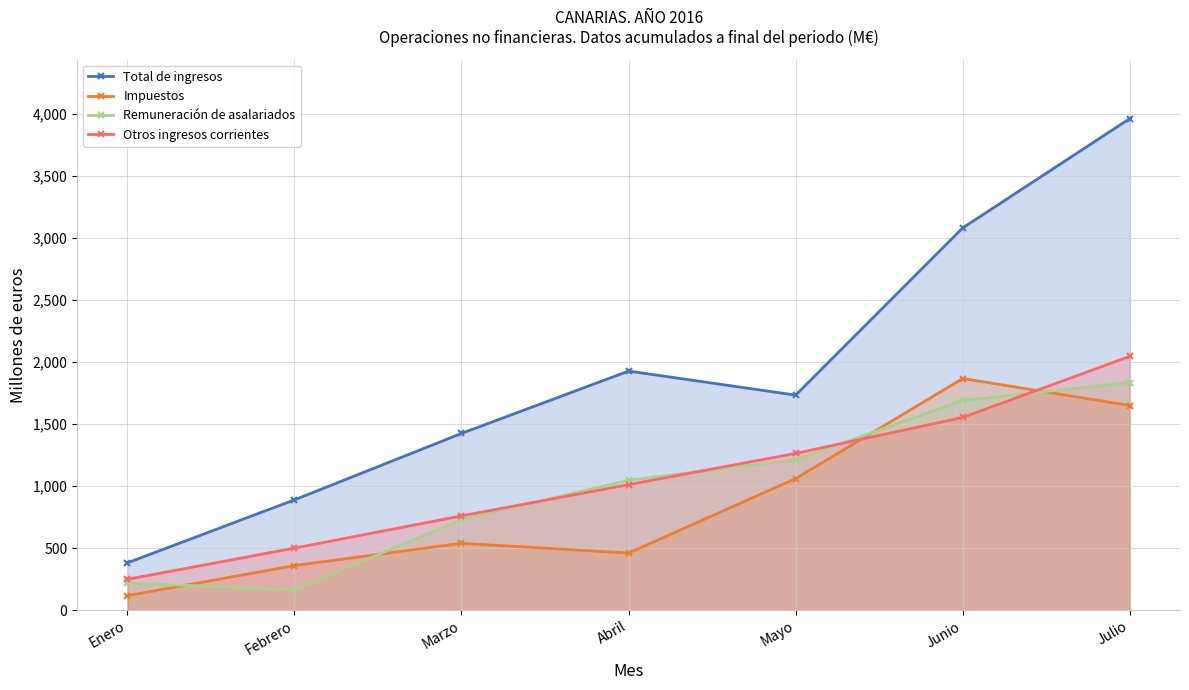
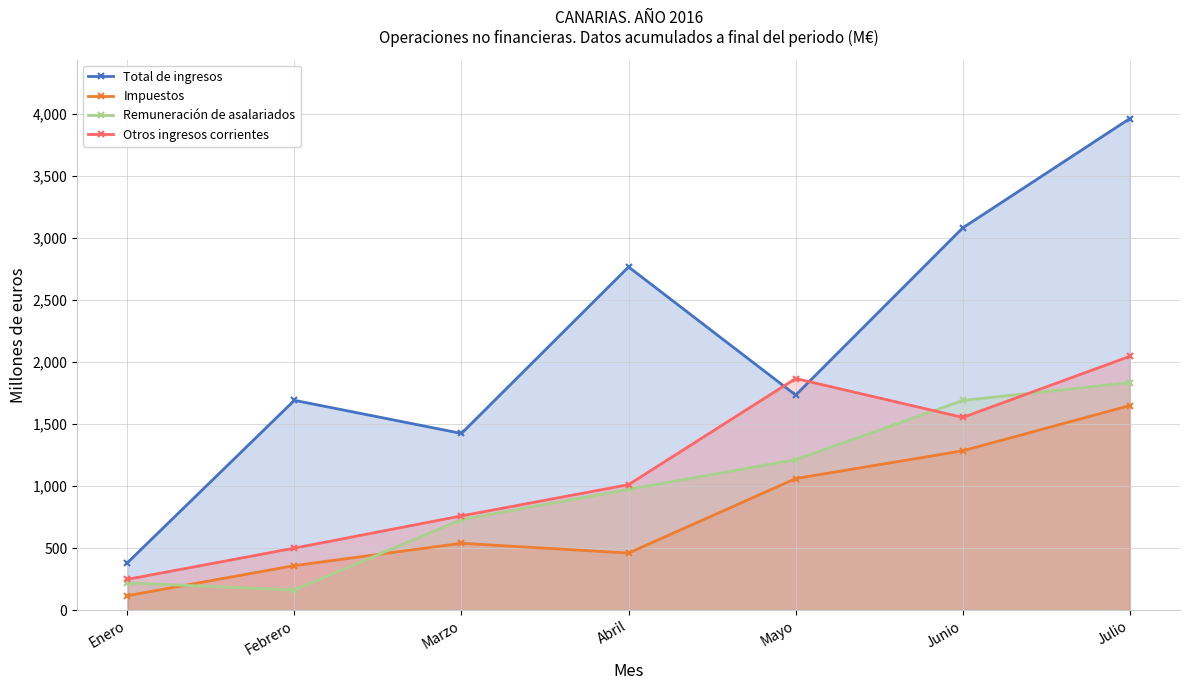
  {
    "Total de ingresos": {
      "Enero": "380",
-     "Febrero": "890",
+     "Febrero": "1,690",
      "Marzo": "1,430",
-     "Abril": "1,930",
+     "Abril": "2,770",
      "Mayo": "1,730",
      "Junio": "3,080",
      "Julio": "3,970"
    },
    "Impuestos": {
      "Enero": "120",
      "Febrero": "360",
      "Marzo": "540",
      "Abril": "460",
      "Mayo": "1,060",
-     "Junio": "1,870",
+     "Junio": "1,290",
      "Julio": "1,650"
    },
    "Remuneración de asalariados": {
      "Enero": "220",
      "Febrero": "160",
      "Marzo": "730",
-     "Abril": "1,050",
+     "Abril": "970",
      "Mayo": "1,210",
      "Junio": "1,690",
      "Julio": "1,840"
    },
    "Otros ingresos corrientes": {
      "Enero": "250",
      "Febrero": "500",
      "Marzo": "760",
      "Abril": "1,010",
-     "Mayo": "1,260",
+     "Mayo": "1,870",
      "Junio": "1,550",
      "Julio": "2,050"
    }
  }
